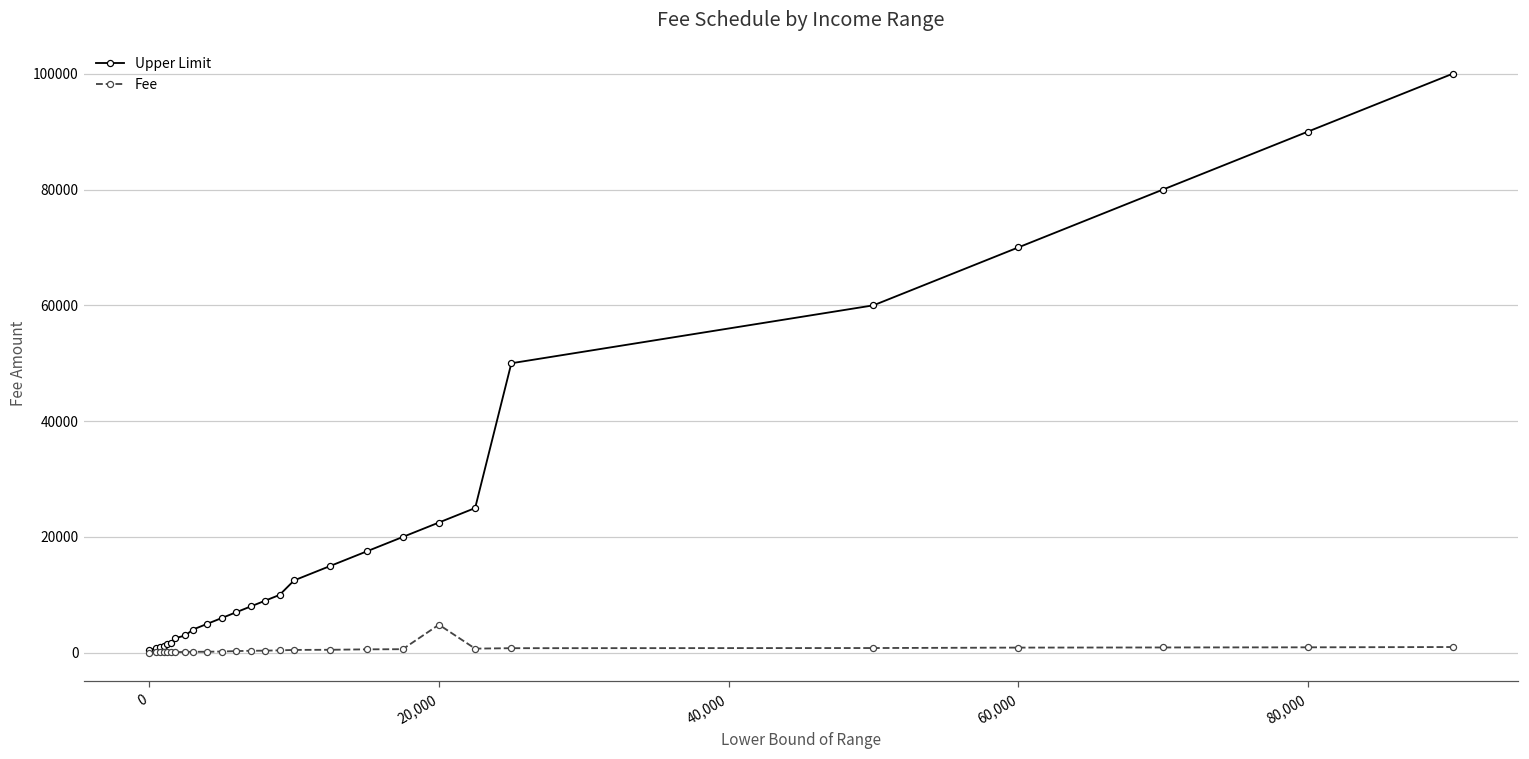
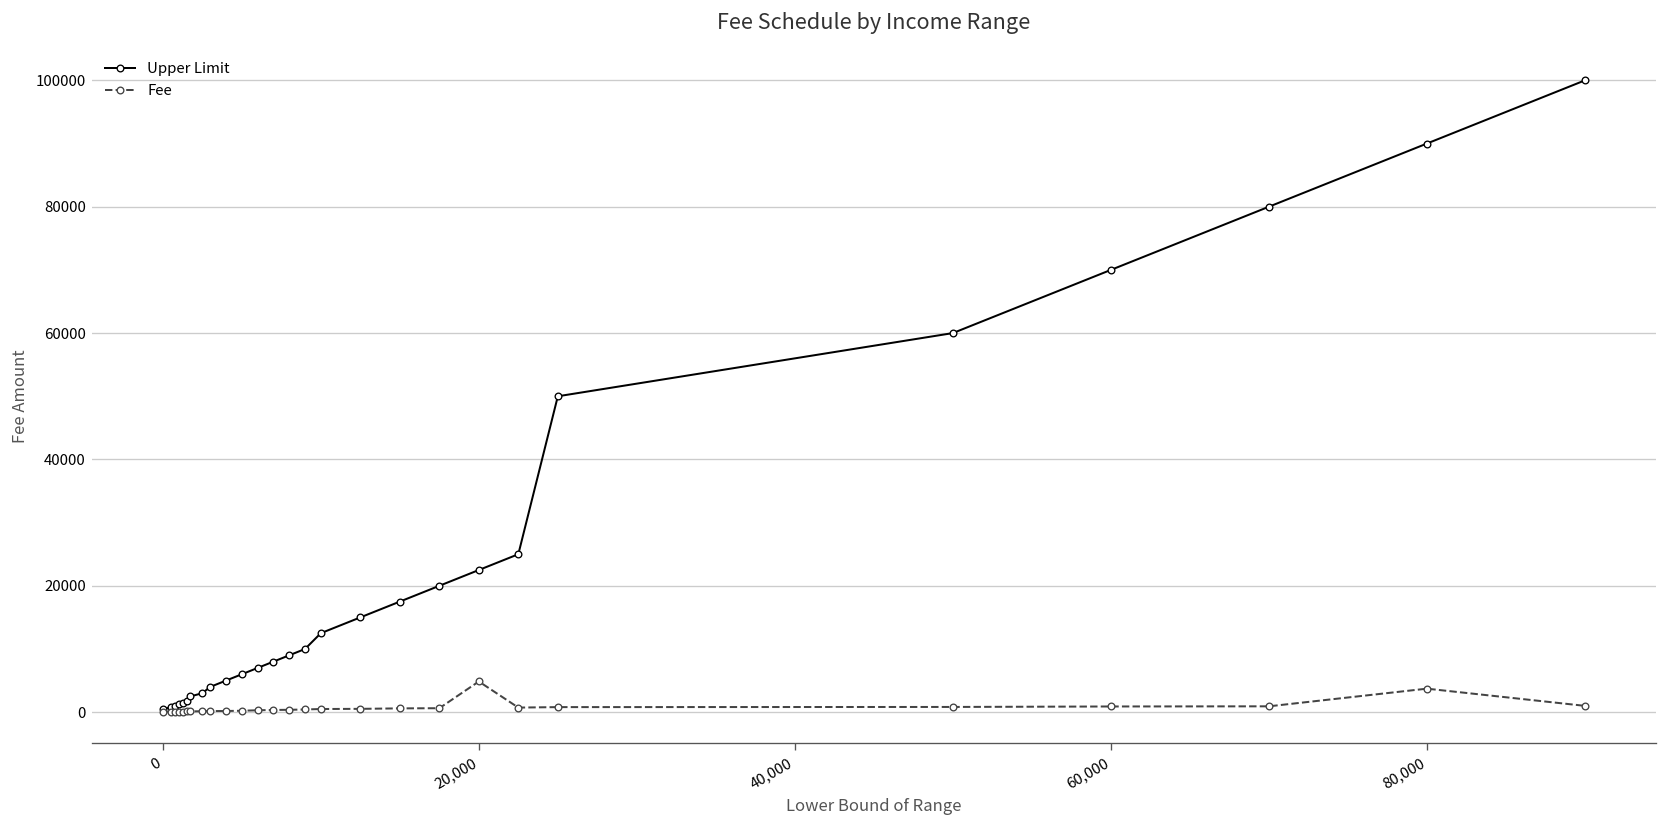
  {
    "Upper Limit": {
      "20,000": 23000,
      "60,000": 70000,
      "80,000": 90000
    },
    "Fee": {
      "20,000": 5000,
      "60,000": 1000,
-     "80,000": 1000
+     "80,000": 4000
    }
  }
